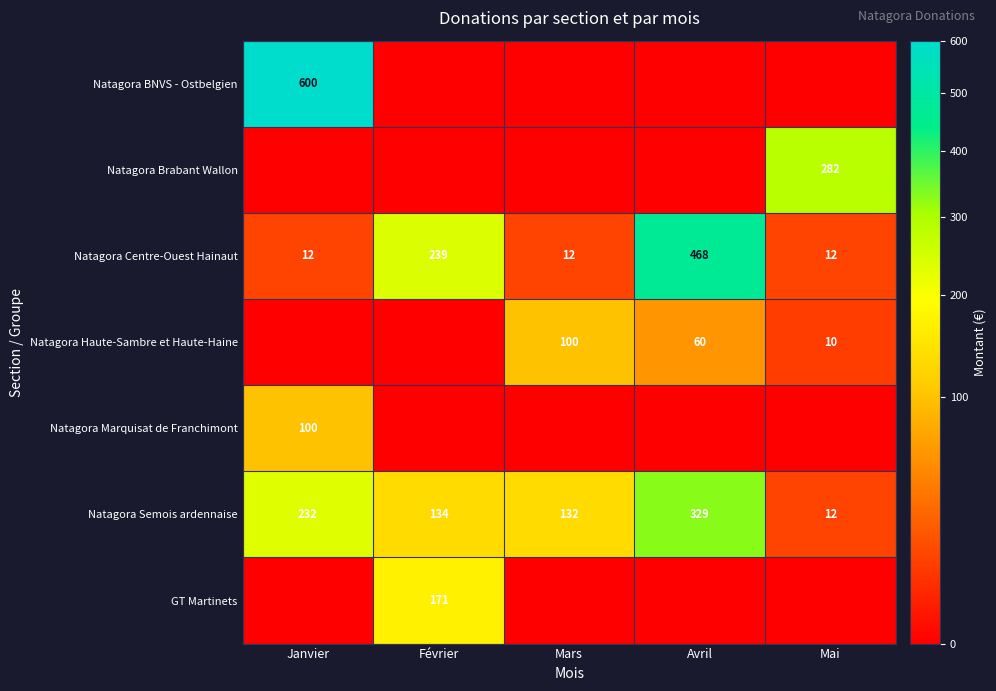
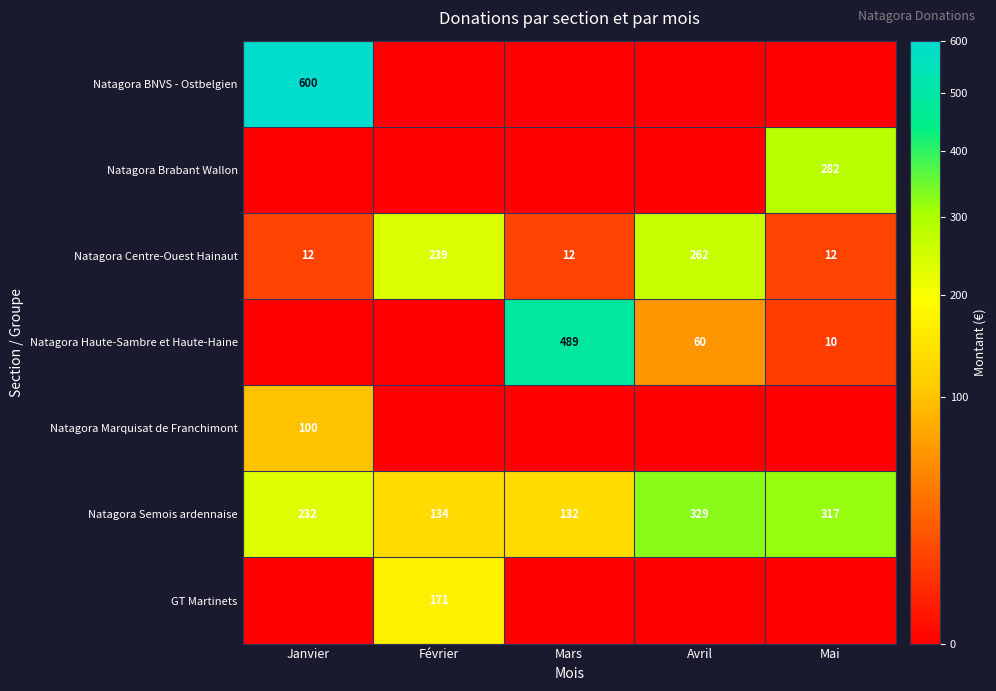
  {
    "Natagora BNVS - Ostbelgien": {
      "Janvier": 600
    },
    "Natagora Brabant Wallon": {
      "Mai": 282
    },
    "Natagora Centre-Ouest Hainaut": {
      "Janvier": 12,
      "Février": 239,
      "Mars": 12,
-     "Avril": 468,
+     "Avril": 262,
      "Mai": 12
    },
    "Natagora Haute-Sambre et Haute-Haine": {
-     "Mars": 100,
+     "Mars": 489,
      "Avril": 60,
      "Mai": 10
    },
    "Natagora Marquisat de Franchimont": {
      "Janvier": 100
    },
    "Natagora Semois ardennaise": {
      "Janvier": 232,
      "Février": 134,
      "Mars": 132,
      "Avril": 329,
-     "Mai": 12
+     "Mai": 317
    },
    "GT Martinets": {
      "Février": 171
    }
  }
